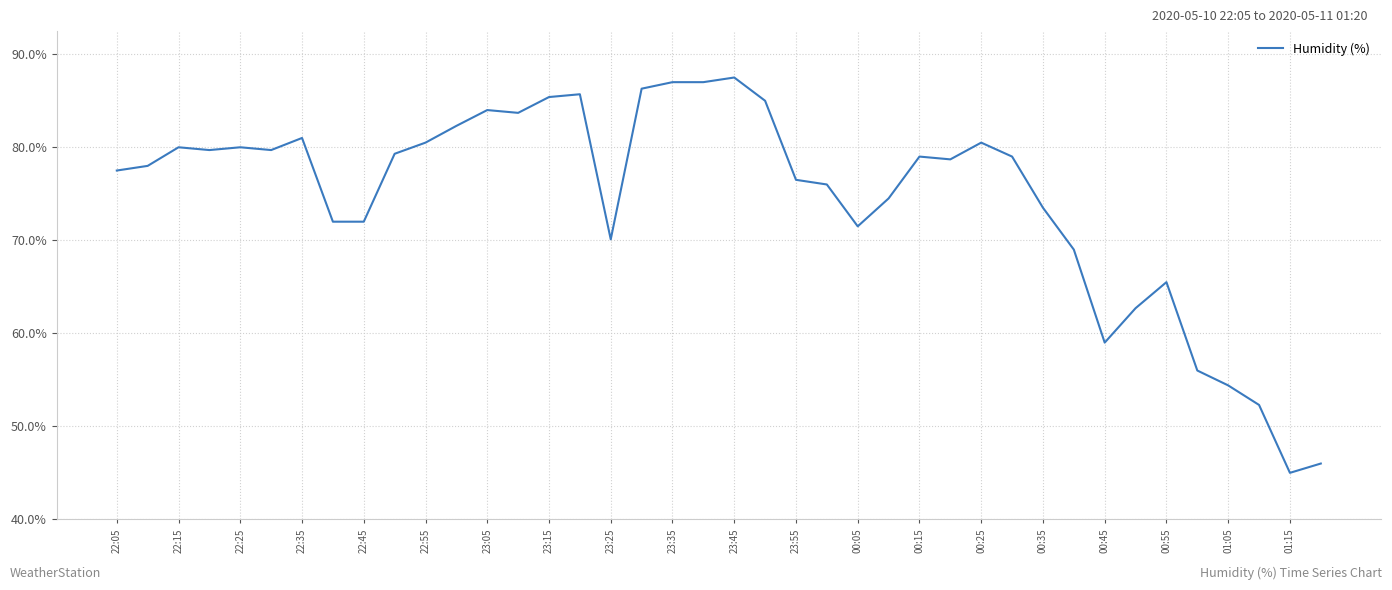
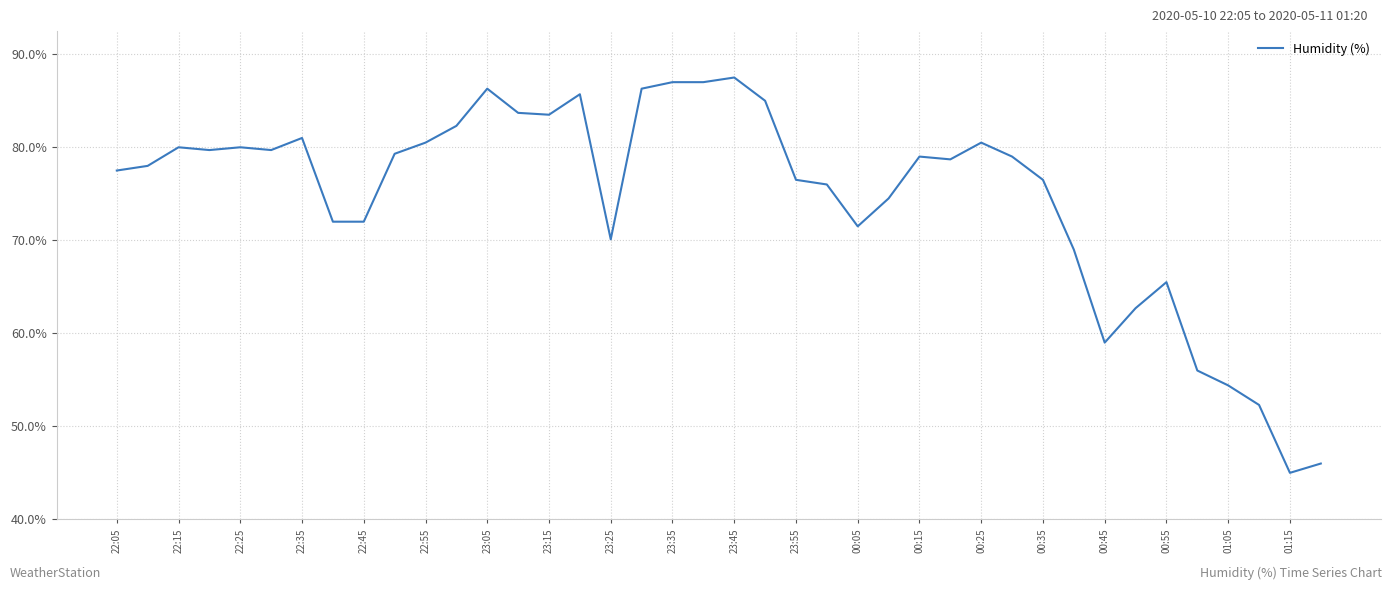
  {
    "22:05": "78%",
    "22:15": "80%",
    "22:25": "80%",
    "22:35": "81%",
    "22:45": "72%",
    "22:55": "81%",
-   "23:05": "84%",
-   "23:15": "85%",
+   "23:05": "86%",
+   "23:15": "84%",
    "23:25": "70%",
    "23:35": "87%",
    "23:45": "88%",
    "23:55": "77%",
    "00:05": "72%",
    "00:15": "79%",
    "00:25": "81%",
-   "00:35": "74%",
+   "00:35": "77%",
    "00:45": "59%",
    "00:55": "66%",
    "01:05": "54%",
    "01:15": "45%"
  }
